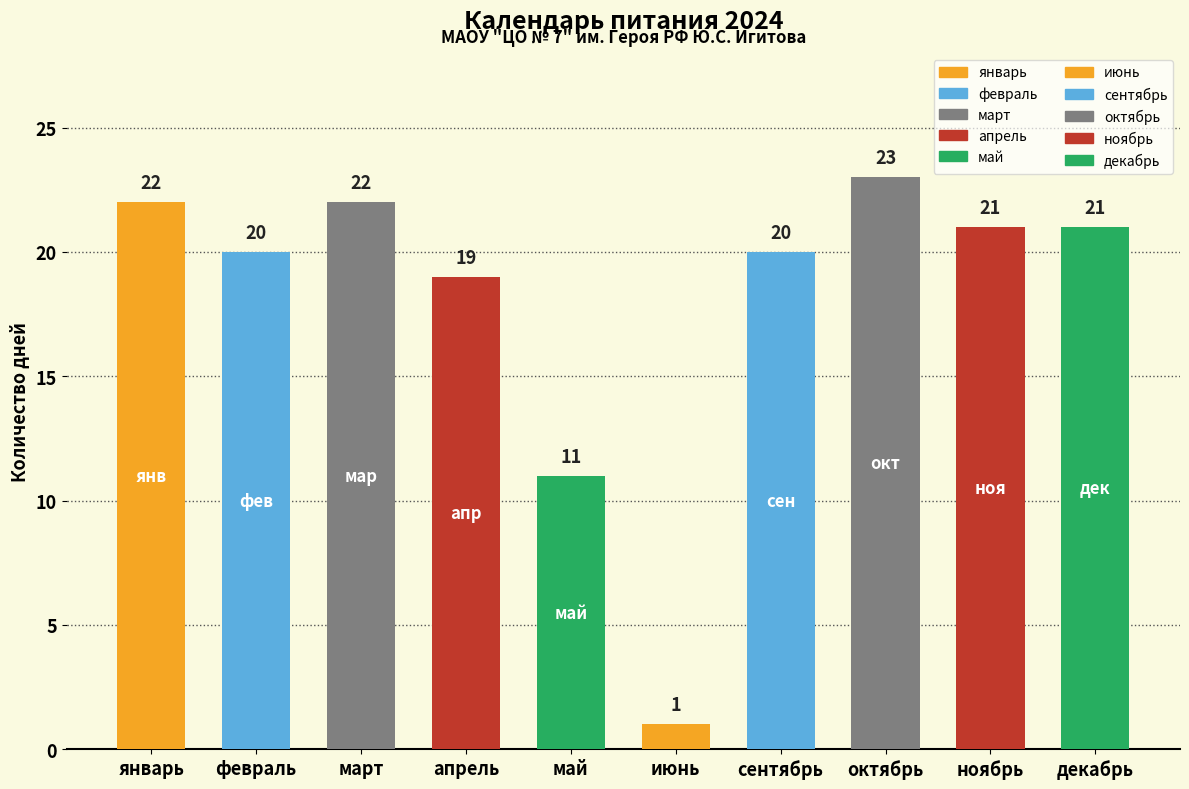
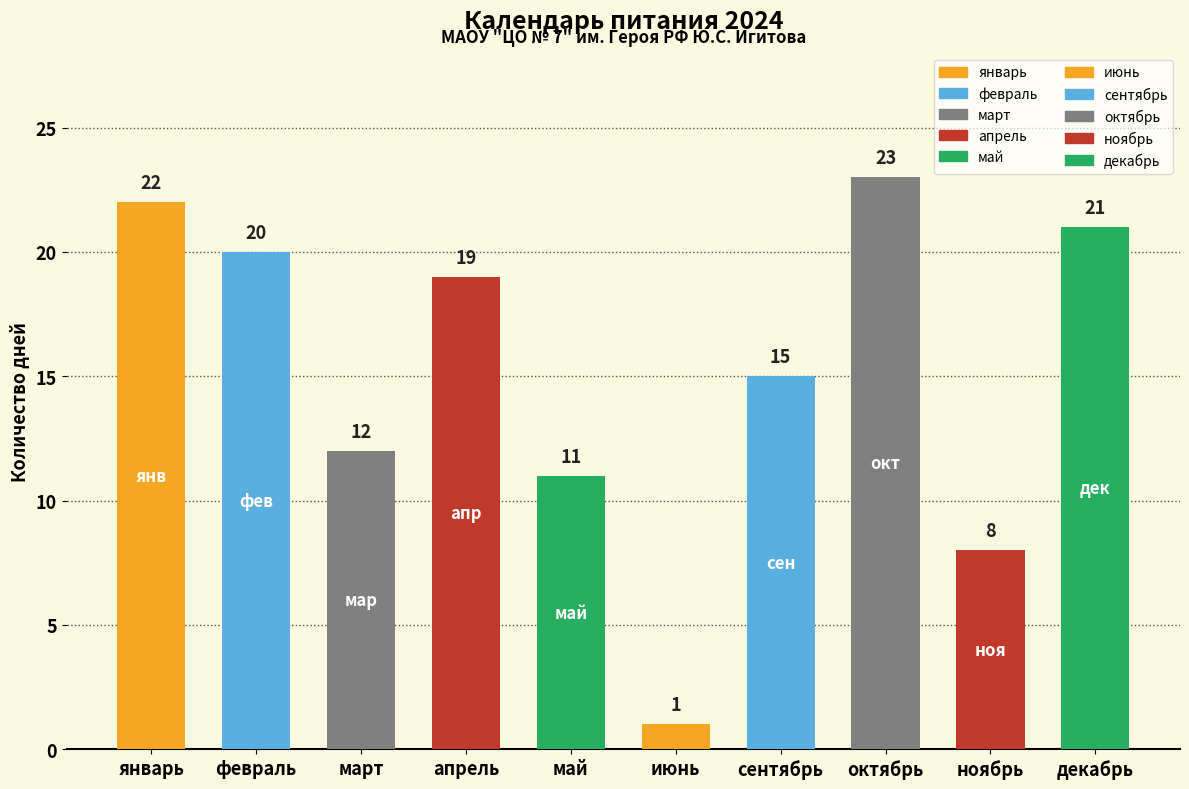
  {
    "январь": 22,
    "февраль": 20,
-   "март": 22,
+   "март": 12,
    "апрель": 19,
    "май": 11,
    "июнь": 1,
-   "сентябрь": 20,
+   "сентябрь": 15,
    "октябрь": 23,
-   "ноябрь": 21,
+   "ноябрь": 8,
    "декабрь": 21
  }
